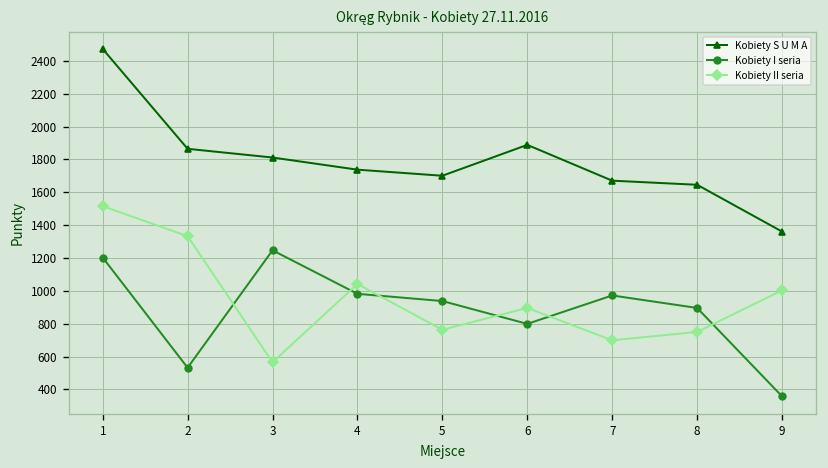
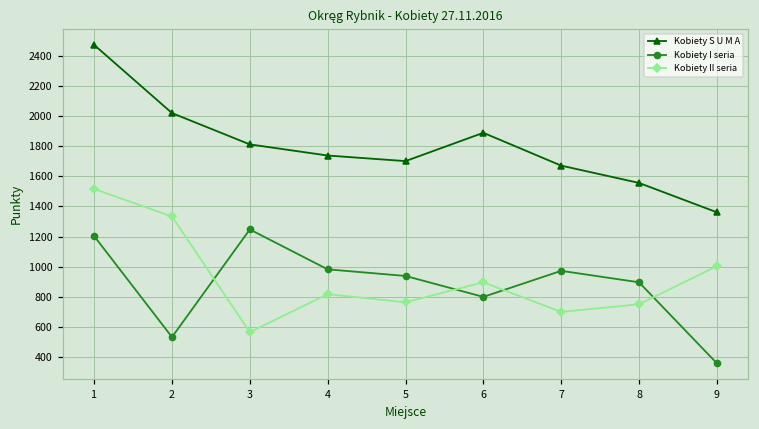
  {
    "Kobiety S U M A": {
      "1": 2470,
-     "2": 1870,
+     "2": 2020,
      "3": 1810,
      "4": 1740,
      "5": 1700,
      "6": 1890,
      "7": 1670,
-     "8": 1650,
+     "8": 1560,
      "9": 1360
    },
    "Kobiety I seria": {
      "1": 1200,
      "2": 530,
      "3": 1250,
      "4": 980,
      "5": 940,
      "6": 800,
      "7": 970,
      "8": 900,
      "9": 360
    },
    "Kobiety II seria": {
      "1": 1520,
      "2": 1330,
      "3": 570,
-     "4": 1040,
+     "4": 820,
      "5": 760,
      "6": 900,
      "7": 700,
      "8": 750,
      "9": 1000
    }
  }
